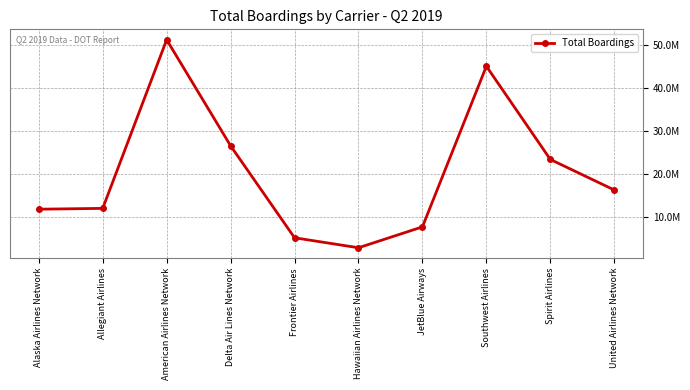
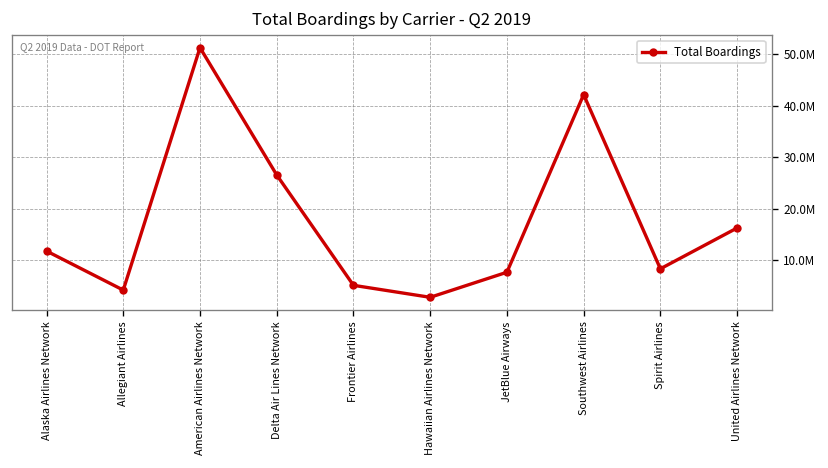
  {
    "Alaska Airlines Network": 12000000,
-   "Allegiant Airlines": 12000000,
+   "Allegiant Airlines": 4000000,
    "American Airlines Network": 51000000,
    "Delta Air Lines Network": 27000000,
    "Frontier Airlines": 5000000,
    "Hawaiian Airlines Network": 3000000,
    "JetBlue Airways": 8000000,
-   "Southwest Airlines": 45000000,
-   "Spirit Airlines": 23000000,
+   "Southwest Airlines": 42000000,
+   "Spirit Airlines": 8000000,
    "United Airlines Network": 16000000
  }
